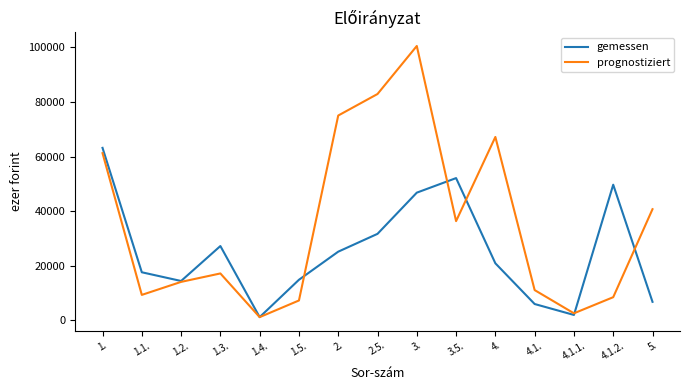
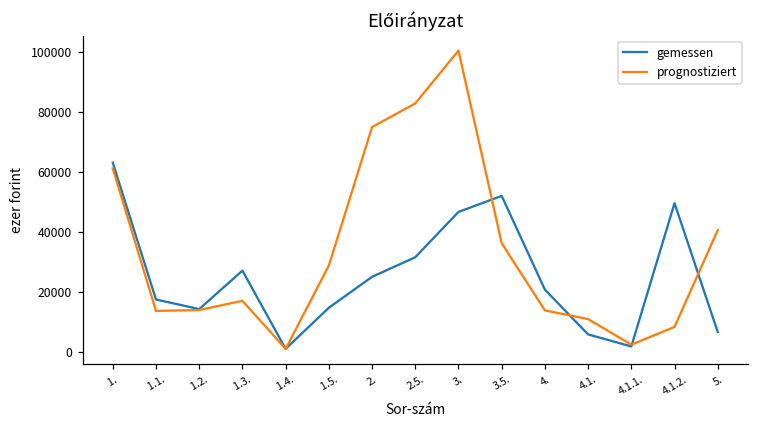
  {
    "gemessen": {
      "1.": 63000,
      "1.1.": 18000,
      "1.3.": 27000,
      "1.5.": 15000,
      "2.": 25000,
      "2.5.": 32000,
      "3.": 47000,
      "3.5.": 52000,
      "4.": 21000,
      "4.1.": 6000,
      "4.1.2.": 50000,
      "5.": 7000
    },
    "prognostiziert": {
      "1.": 61000,
-     "1.1.": 9000,
+     "1.1.": 14000,
      "1.3.": 17000,
-     "1.5.": 7000,
+     "1.5.": 29000,
      "2.": 75000,
      "2.5.": 83000,
      "3.": 100000,
      "3.5.": 36000,
-     "4.": 67000,
+     "4.": 14000,
      "4.1.": 11000,
      "4.1.2.": 9000,
      "5.": 41000
    }
  }
